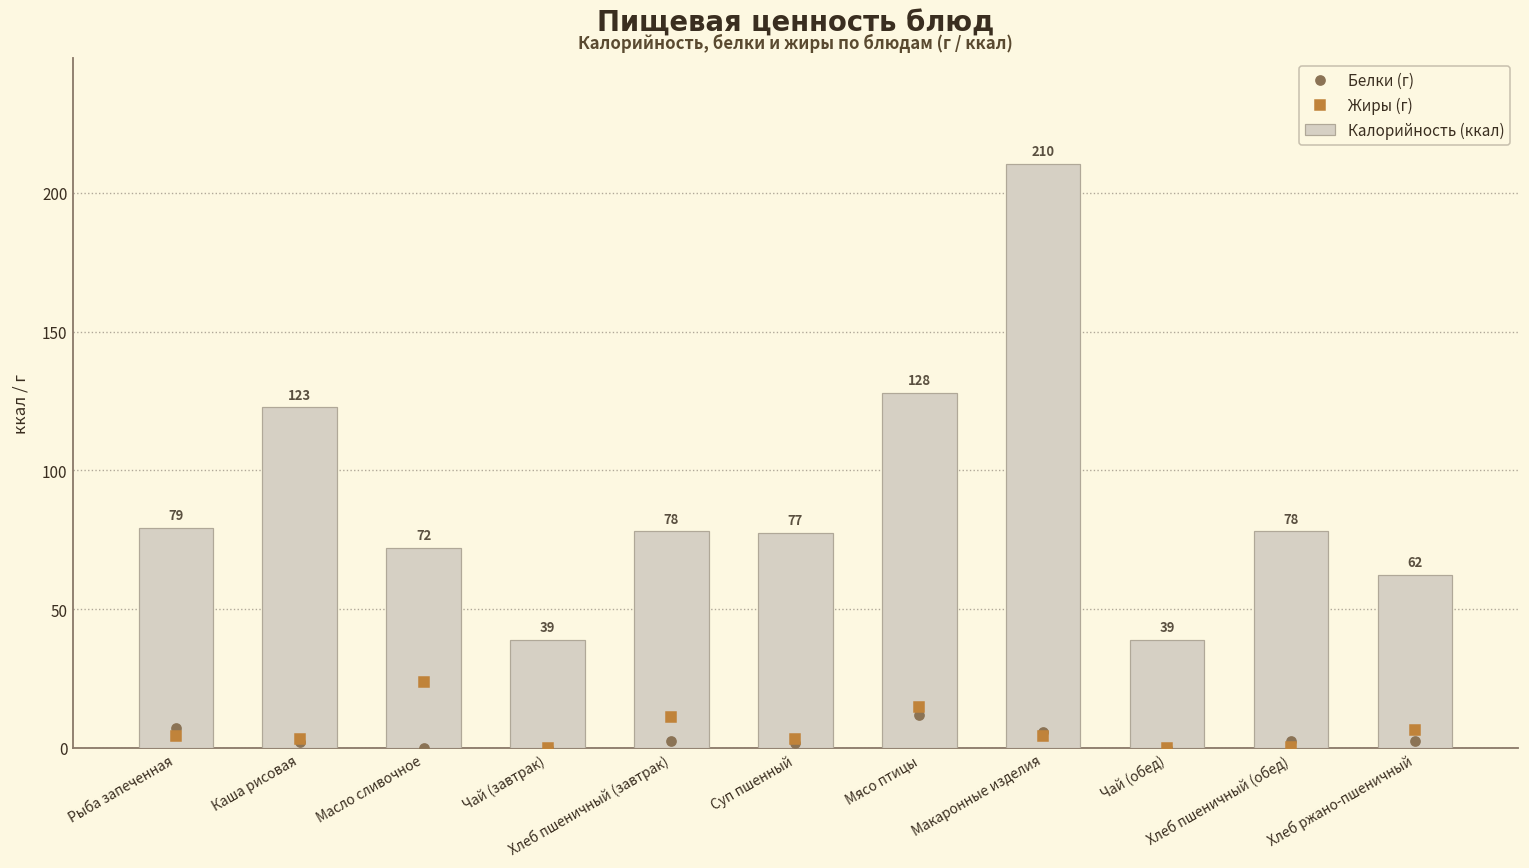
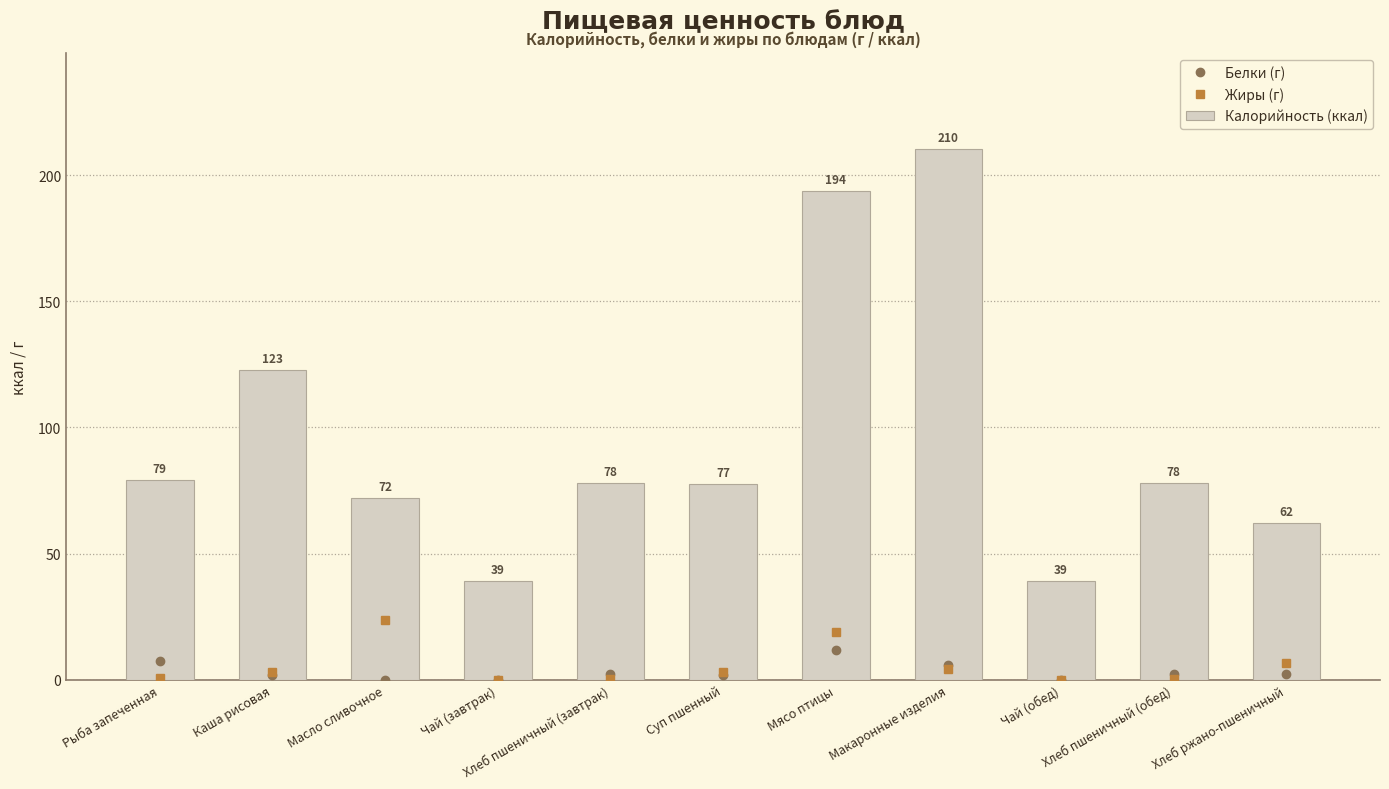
  {
    "Белки (г)": {
      "Рыба запеченная": 7,
      "Каша рисовая": 2,
      "Масло сливочное": 0,
      "Хлеб пшеничный (завтрак)": 2,
      "Суп пшенный": 2,
      "Мясо птицы": 12,
      "Макаронные изделия": 6,
      "Хлеб пшеничный (обед)": 2,
      "Хлеб ржано-пшеничный": 2
    },
    "Калорийность (ккал)": {
      "Рыба запеченная": 79,
      "Каша рисовая": 123,
      "Масло сливочное": 72,
      "Чай (завтрак)": 39,
      "Хлеб пшеничный (завтрак)": 78,
      "Суп пшенный": 77,
-     "Мясо птицы": 128,
+     "Мясо птицы": 194,
      "Макаронные изделия": 210,
      "Чай (обед)": 39,
      "Хлеб пшеничный (обед)": 78,
      "Хлеб ржано-пшеничный": 62
    },
    "Жиры (г)": {
-     "Рыба запеченная": 4,
+     "Рыба запеченная": 1,
      "Каша рисовая": 3,
      "Масло сливочное": 24,
-     "Хлеб пшеничный (завтрак)": 11,
+     "Хлеб пшеничный (завтрак)": 0,
      "Суп пшенный": 3,
-     "Мясо птицы": 15,
+     "Мясо птицы": 19,
      "Макаронные изделия": 4,
      "Хлеб пшеничный (обед)": 0,
      "Хлеб ржано-пшеничный": 7
    }
  }
